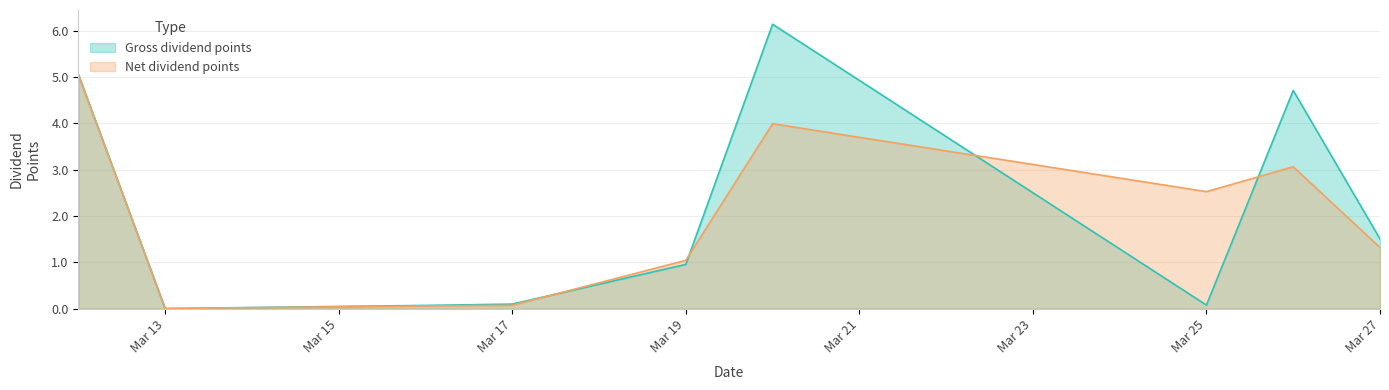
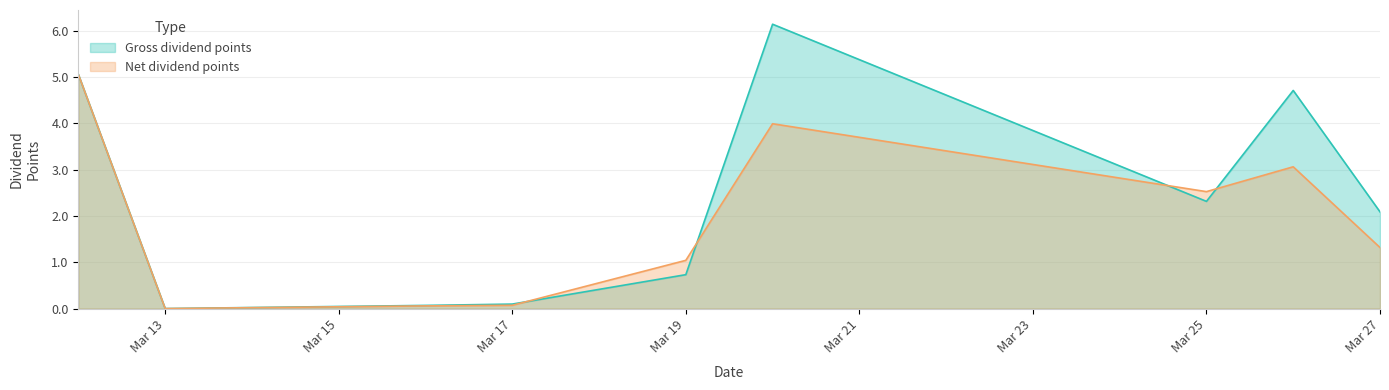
  {
    "Gross dividend points": {
-     "Mar 19": 1.0,
-     "Mar 25": 0.1,
-     "Mar 27": 1.5
+     "Mar 19": 0.7,
+     "Mar 25": 2.3,
+     "Mar 27": 2.1
    },
    "Net dividend points": {
      "Mar 19": 1.0,
      "Mar 25": 2.5,
      "Mar 27": 1.3
    }
  }
